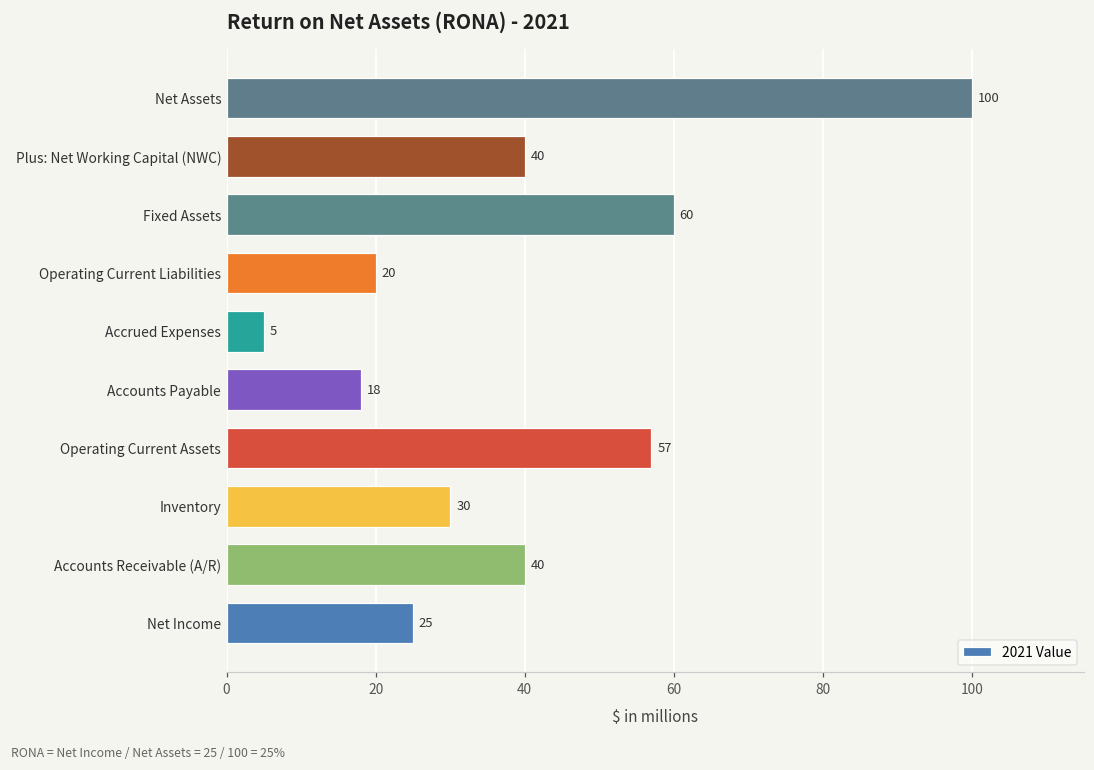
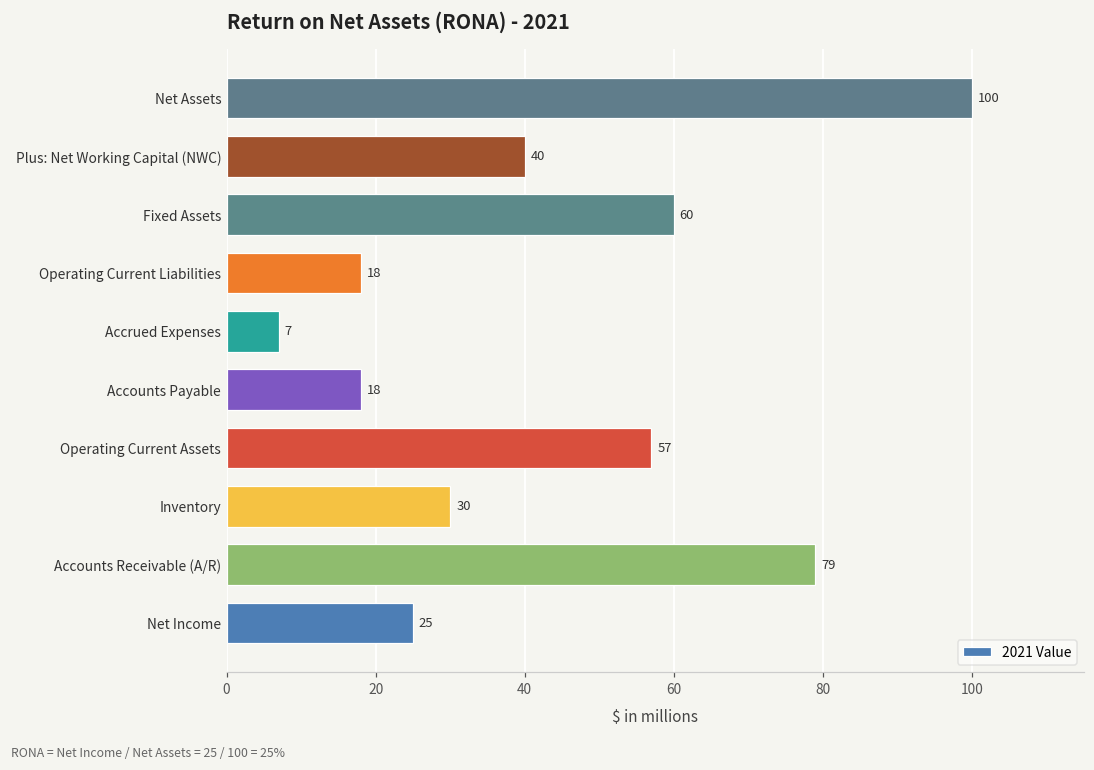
  {
    "Net Assets": 100,
    "Plus: Net Working Capital (NWC)": 40,
    "Fixed Assets": 60,
-   "Operating Current Liabilities": 20,
-   "Accrued Expenses": 5,
+   "Operating Current Liabilities": 18,
+   "Accrued Expenses": 7,
    "Accounts Payable": 18,
    "Operating Current Assets": 57,
    "Inventory": 30,
-   "Accounts Receivable (A/R)": 40,
+   "Accounts Receivable (A/R)": 79,
    "Net Income": 25
  }
